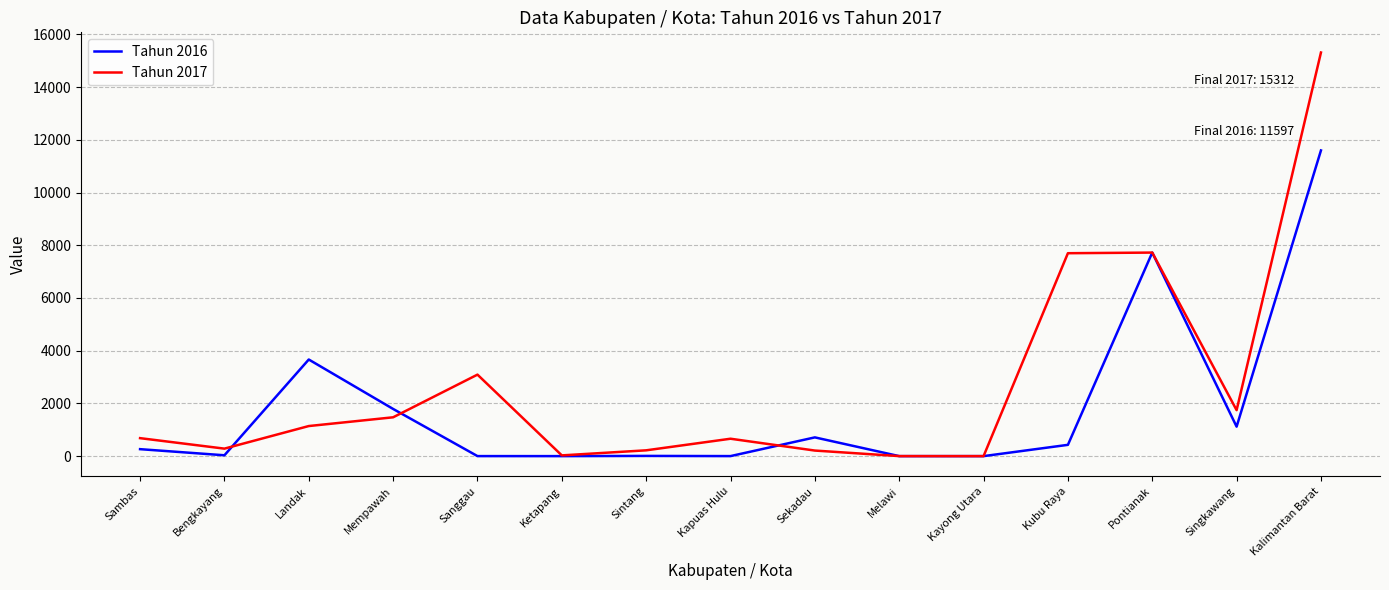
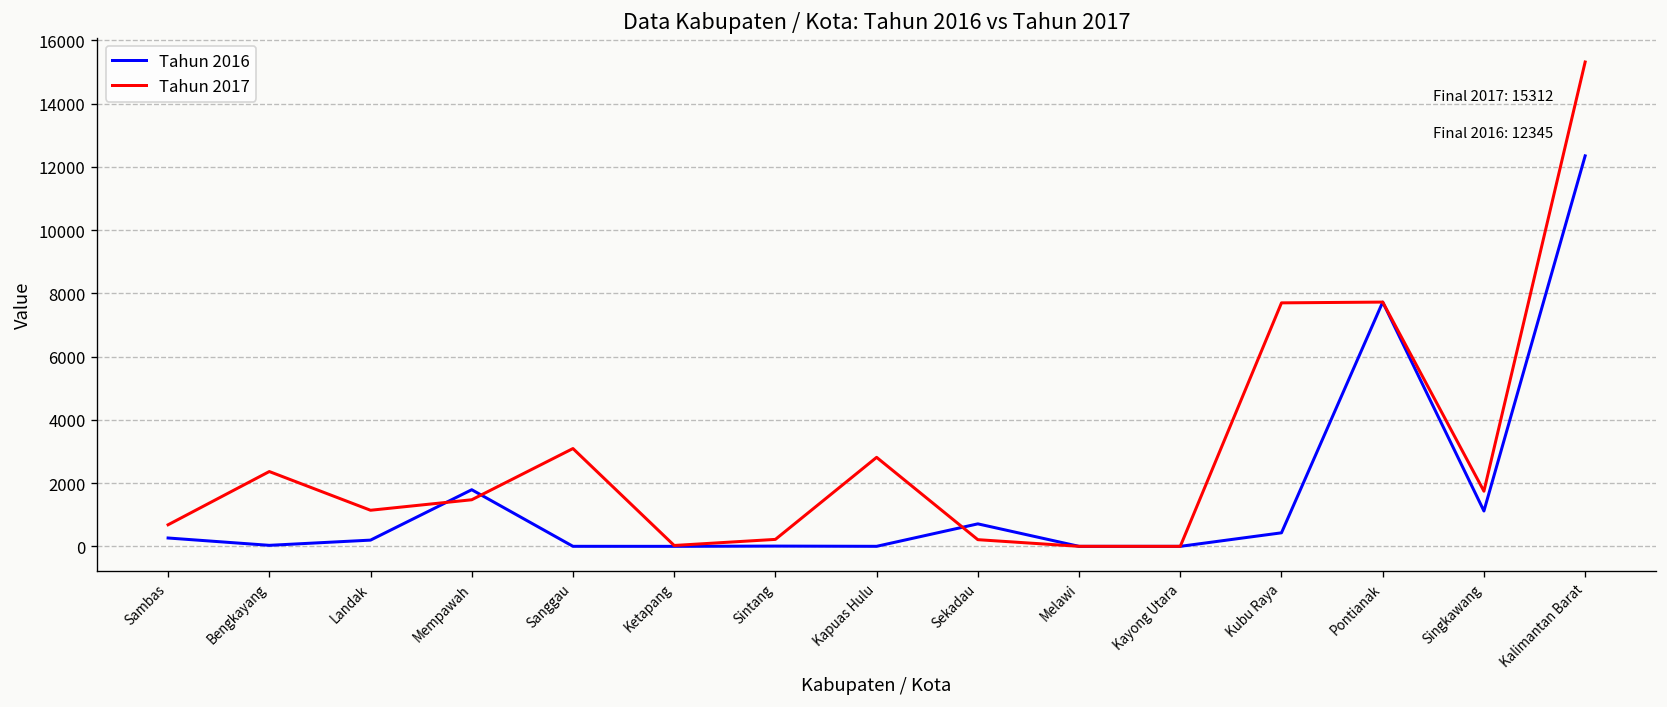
  {
    "Tahun 2016": {
-     "Landak": 3700,
-     "Kalimantan Barat": 11597
+     "Landak": 200,
+     "Kalimantan Barat": 12345
    },
    "Tahun 2017": {
      "Sambas": 700,
-     "Bengkayang": 300,
+     "Bengkayang": 2400,
      "Landak": 1100,
      "Mempawah": 1500,
      "Sanggau": 3100,
      "Sintang": 200,
-     "Kapuas Hulu": 700,
+     "Kapuas Hulu": 2800,
      "Sekadau": 200,
      "Kubu Raya": 7700,
      "Singkawang": 1700,
      "Kalimantan Barat": 15300
    }
  }
